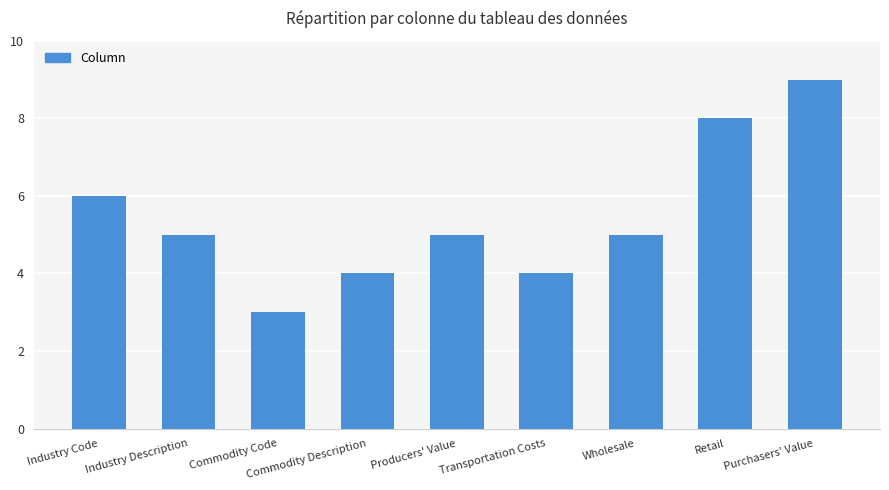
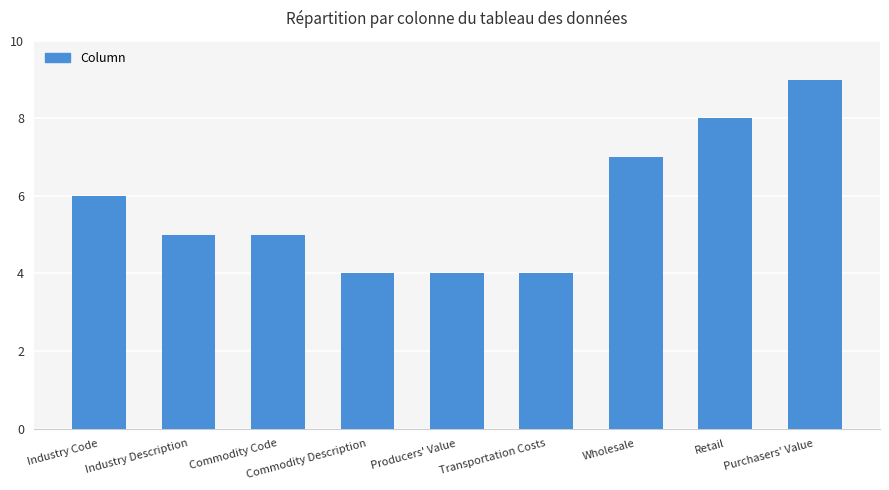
  {
    "Industry Code": 6,
    "Industry Description": 5,
-   "Commodity Code": 3,
+   "Commodity Code": 5,
    "Commodity Description": 4,
-   "Producers' Value": 5,
+   "Producers' Value": 4,
    "Transportation Costs": 4,
-   "Wholesale": 5,
+   "Wholesale": 7,
    "Retail": 8,
    "Purchasers' Value": 9
  }
